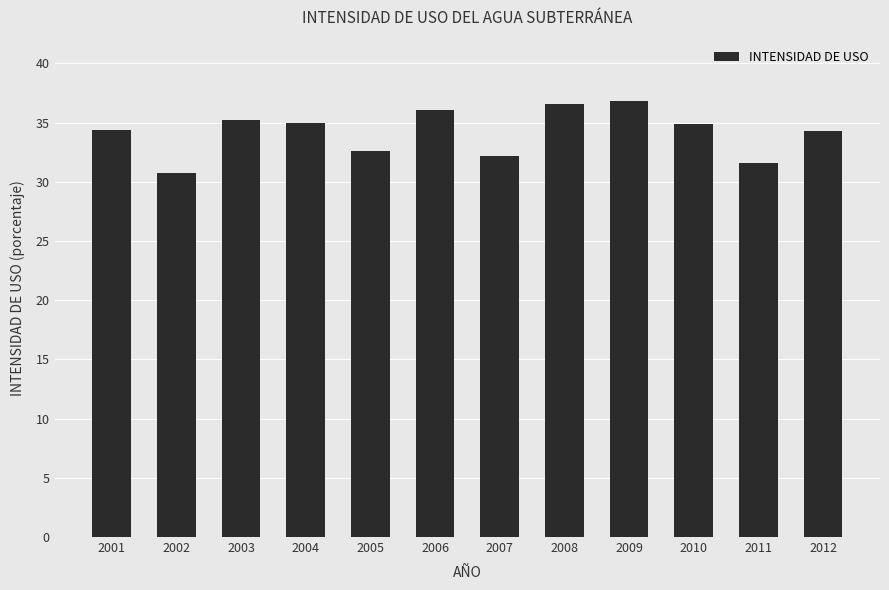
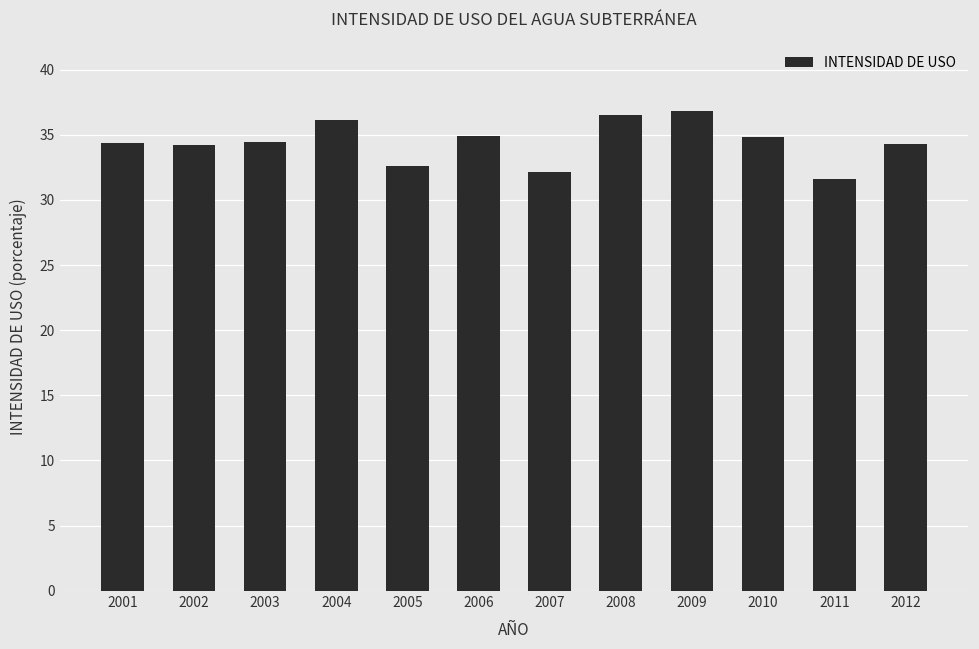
  {
    "2001": 34.4,
-   "2002": 30.8,
-   "2003": 35.2,
-   "2004": 35.0,
+   "2002": 34.2,
+   "2003": 34.5,
+   "2004": 36.1,
    "2005": 32.6,
-   "2006": 36.1,
+   "2006": 34.9,
    "2007": 32.2,
    "2008": 36.5,
    "2009": 36.9,
    "2010": 34.9,
    "2011": 31.6,
    "2012": 34.3
  }
